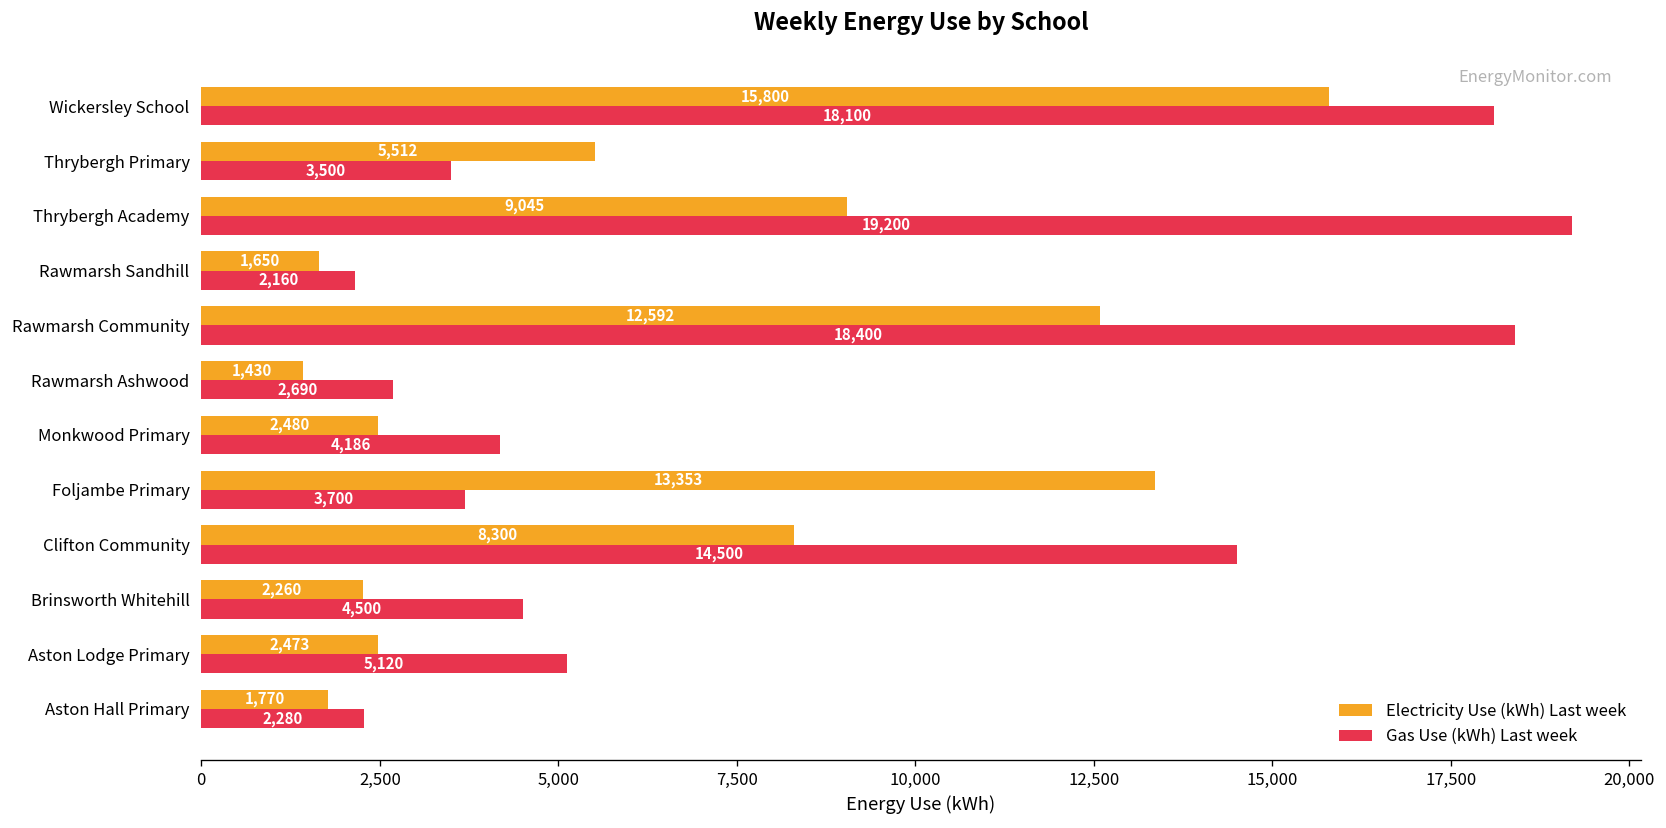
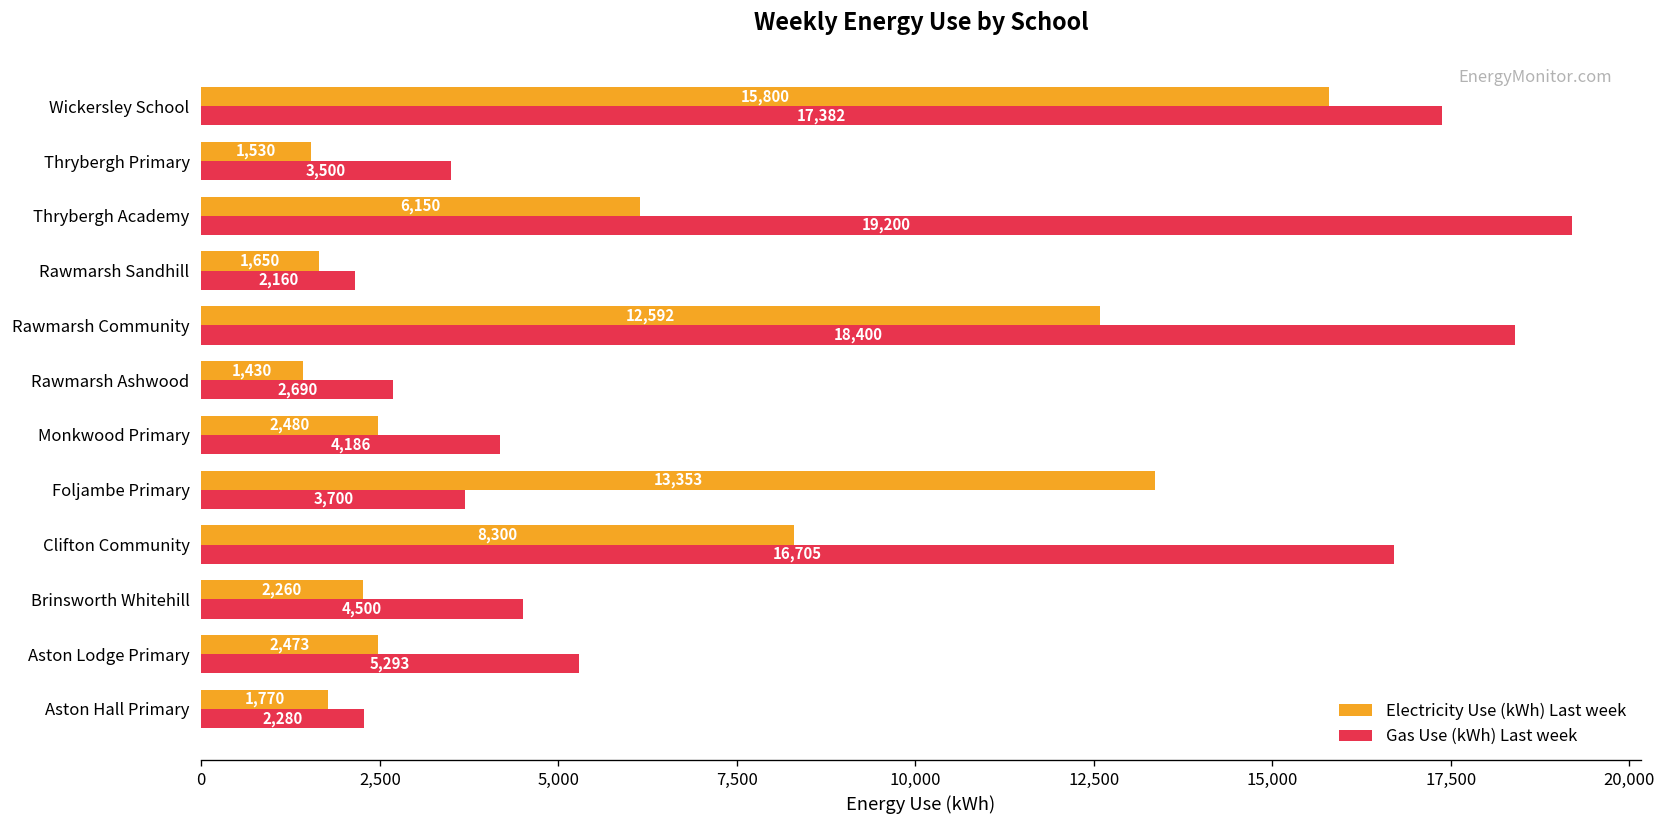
  {
    "Electricity Use (kWh) Last week": {
      "Wickersley School": "15,800",
-     "Thrybergh Primary": "5,512",
-     "Thrybergh Academy": "9,045",
+     "Thrybergh Primary": "1,530",
+     "Thrybergh Academy": "6,150",
      "Rawmarsh Sandhill": "1,650",
      "Rawmarsh Community": "12,592",
      "Rawmarsh Ashwood": "1,430",
      "Monkwood Primary": "2,480",
      "Foljambe Primary": "13,353",
      "Clifton Community": "8,300",
      "Brinsworth Whitehill": "2,260",
      "Aston Lodge Primary": "2,473",
      "Aston Hall Primary": "1,770"
    },
    "Gas Use (kWh) Last week": {
-     "Wickersley School": "18,100",
+     "Wickersley School": "17,382",
      "Thrybergh Primary": "3,500",
      "Thrybergh Academy": "19,200",
      "Rawmarsh Sandhill": "2,160",
      "Rawmarsh Community": "18,400",
      "Rawmarsh Ashwood": "2,690",
      "Monkwood Primary": "4,186",
      "Foljambe Primary": "3,700",
-     "Clifton Community": "14,500",
+     "Clifton Community": "16,705",
      "Brinsworth Whitehill": "4,500",
-     "Aston Lodge Primary": "5,120",
+     "Aston Lodge Primary": "5,293",
      "Aston Hall Primary": "2,280"
    }
  }
